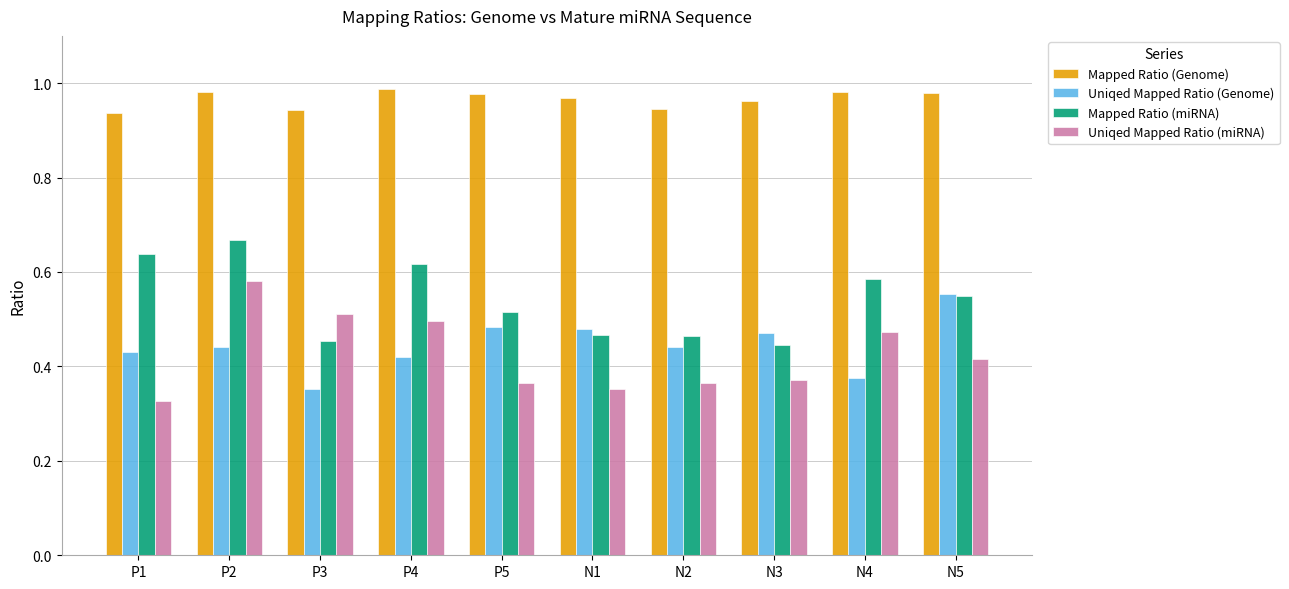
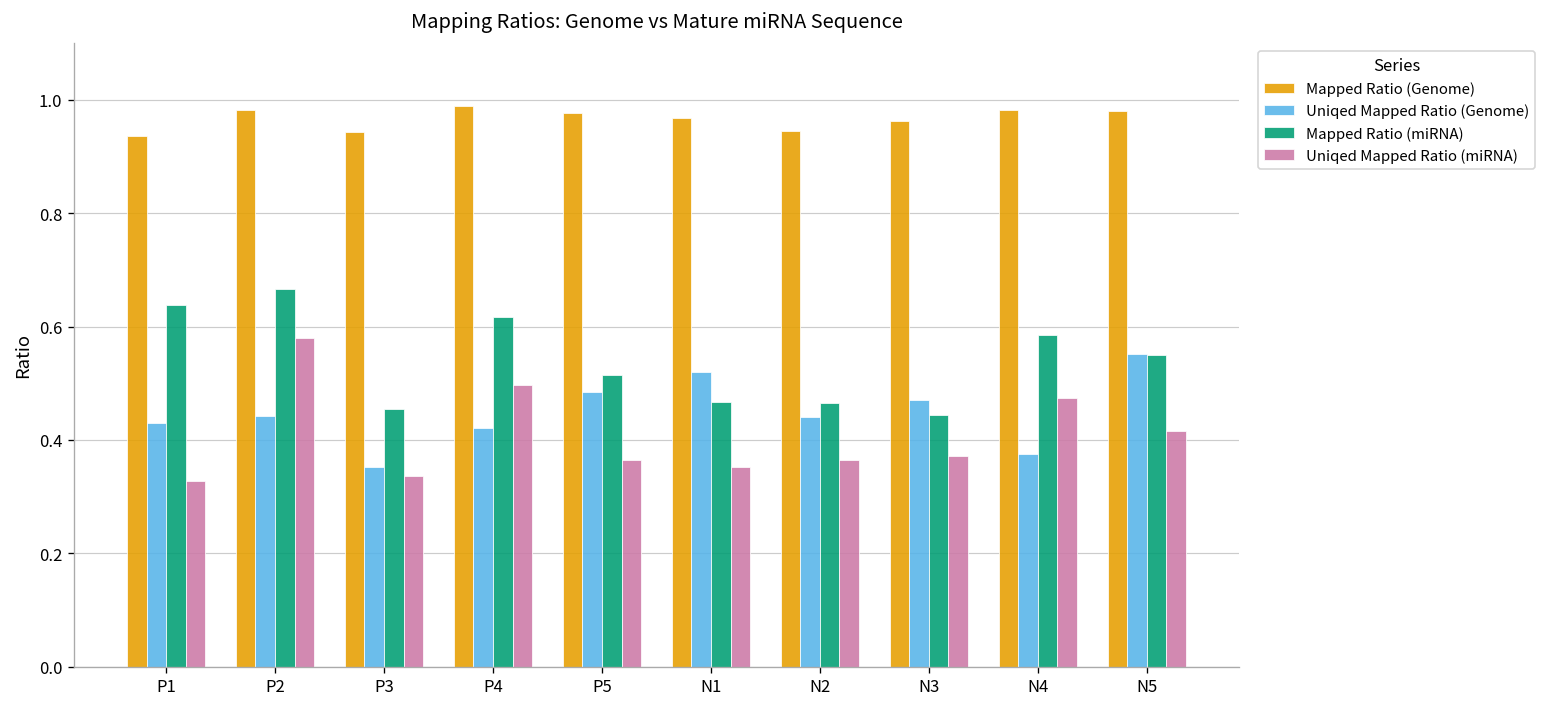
  {
    "Mapped Ratio (Genome)": {
      "P1": 0.94,
      "P2": 0.98,
      "P3": 0.94,
      "P4": 0.99,
      "P5": 0.98,
      "N1": 0.97,
      "N2": 0.94,
      "N3": 0.96,
      "N4": 0.98,
      "N5": 0.98
    },
    "Uniqed Mapped Ratio (Genome)": {
      "P1": 0.43,
      "P2": 0.44,
      "P3": 0.35,
      "P4": 0.42,
      "P5": 0.48,
-     "N1": 0.48,
+     "N1": 0.52,
      "N2": 0.44,
      "N3": 0.47,
      "N4": 0.38,
      "N5": 0.55
    },
    "Mapped Ratio (miRNA)": {
      "P1": 0.64,
      "P2": 0.67,
      "P3": 0.45,
      "P4": 0.62,
      "P5": 0.51,
      "N1": 0.47,
      "N2": 0.46,
      "N3": 0.44,
      "N4": 0.58,
      "N5": 0.55
    },
    "Uniqed Mapped Ratio (miRNA)": {
      "P1": 0.33,
      "P2": 0.58,
-     "P3": 0.51,
+     "P3": 0.34,
      "P4": 0.50,
      "P5": 0.36,
      "N1": 0.35,
      "N2": 0.36,
      "N3": 0.37,
      "N4": 0.47,
      "N5": 0.42
    }
  }
